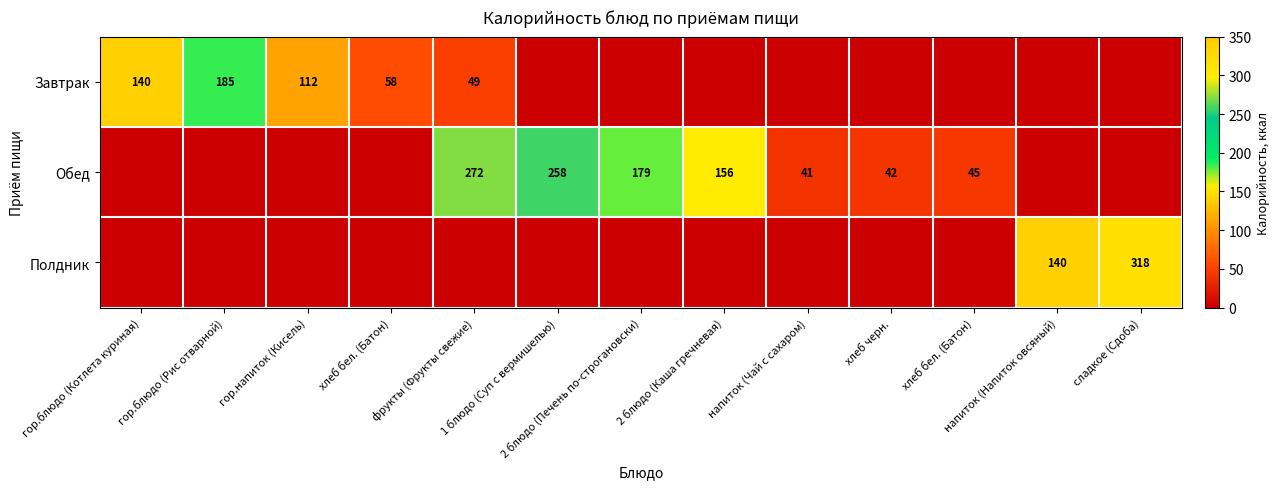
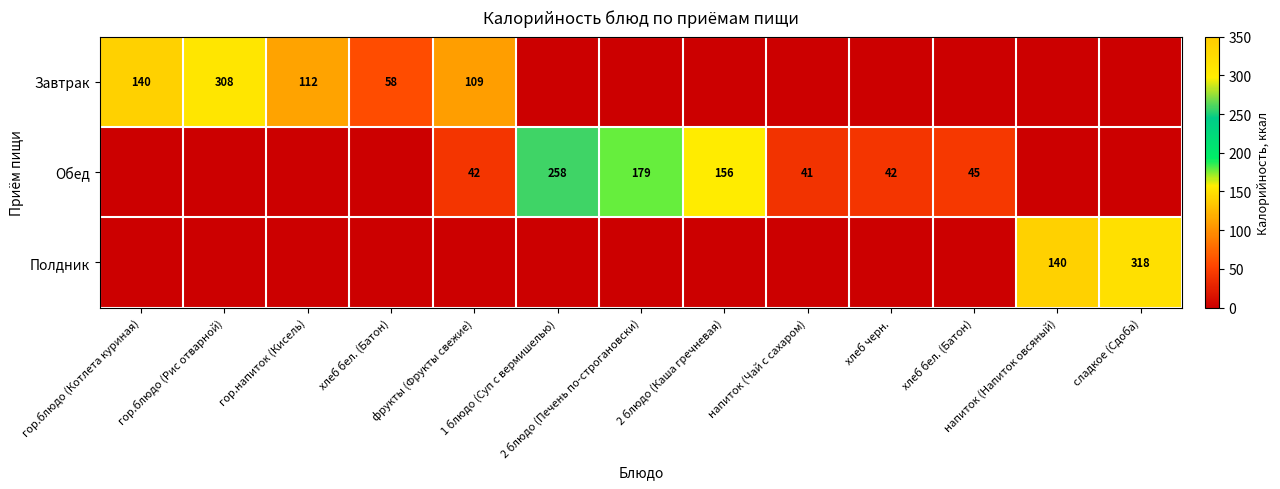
  {
    "Завтрак": {
      "гор.блюдо (Котлета куриная)": 140,
-     "гор.блюдо (Рис отварной)": 185,
+     "гор.блюдо (Рис отварной)": 308,
      "гор.напиток (Кисель)": 112,
-     "фрукты (Фрукты свежие)": 49
+     "фрукты (Фрукты свежие)": 109
    },
    "Обед": {
-     "фрукты (Фрукты свежие)": 272,
+     "фрукты (Фрукты свежие)": 42,
      "1 блюдо (Суп с вермишелью)": 258,
      "2 блюдо (Печень по-строгановски)": 179,
      "2 блюдо (Каша гречневая)": 156,
      "напиток (Чай с сахаром)": 41,
      "хлеб черн.": 42
    },
    "Полдник": {
      "напиток (Напиток овсяный)": 140,
      "сладкое (Сдоба)": 318
    }
  }
